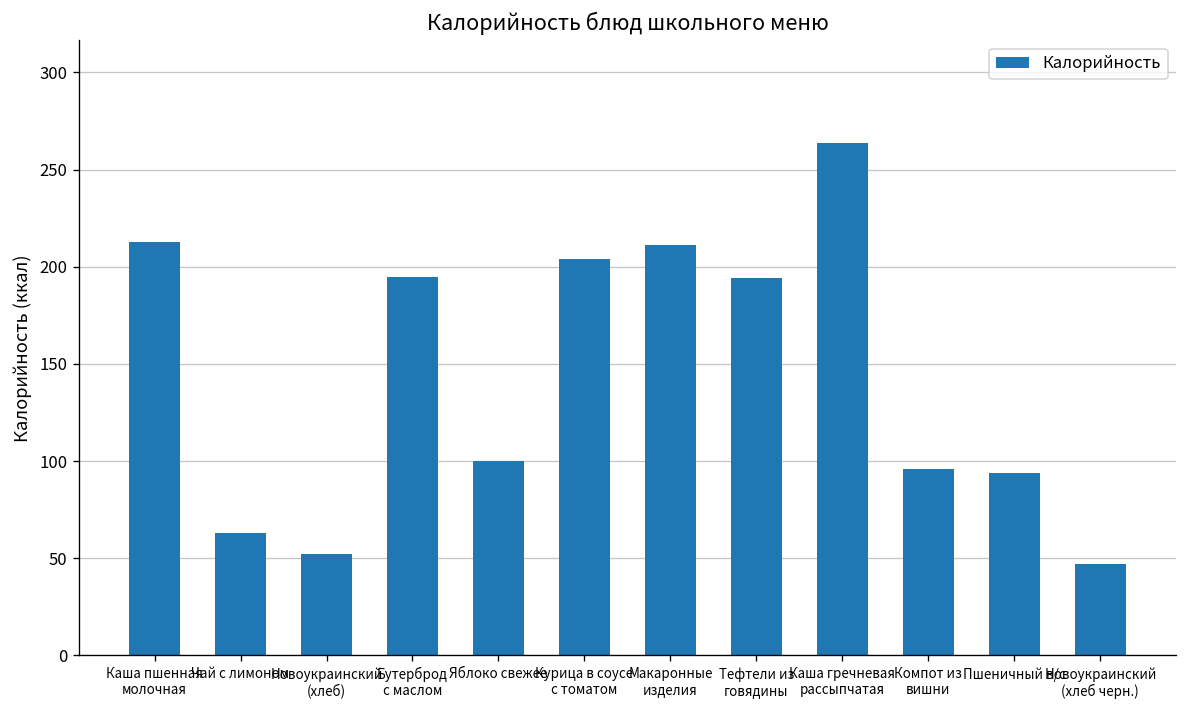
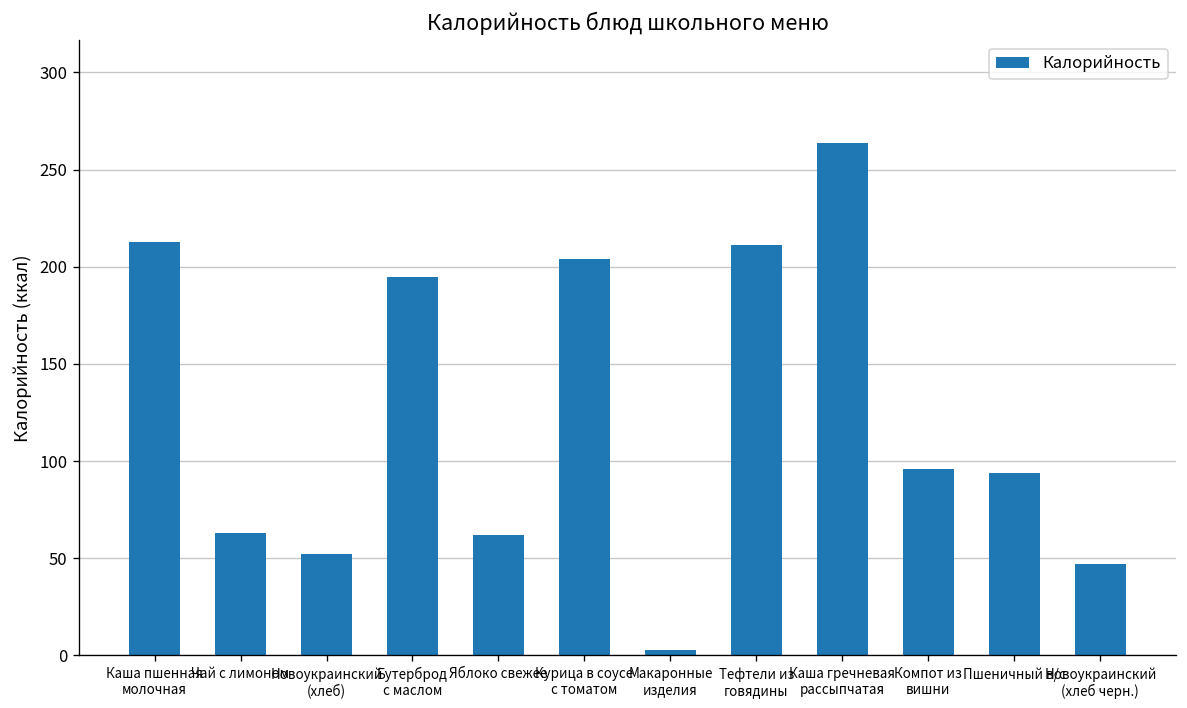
  {
    "Каша пшенная молочная": 213,
    "Новоукраинский (хлеб)": 52,
    "Бутерброд с маслом": 195,
-   "Яблоко свежее": 100,
+   "Яблоко свежее": 62,
    "Курица в соусе с томатом": 204,
-   "Макаронные изделия": 211,
-   "Тефтели из говядины": 194,
+   "Макаронные изделия": 3,
+   "Тефтели из говядины": 211,
    "Каша гречневая рассыпчатая": 264,
    "Компот из вишни": 96,
    "Новоукраинский (хлеб черн.)": 47
  }
